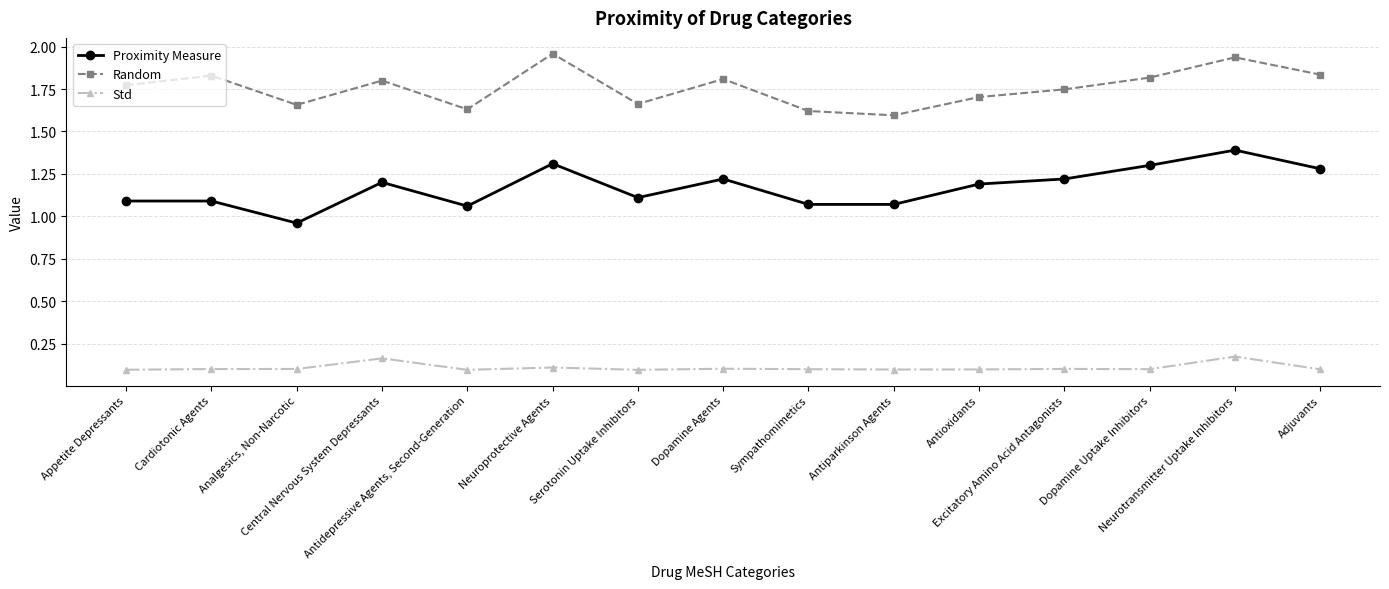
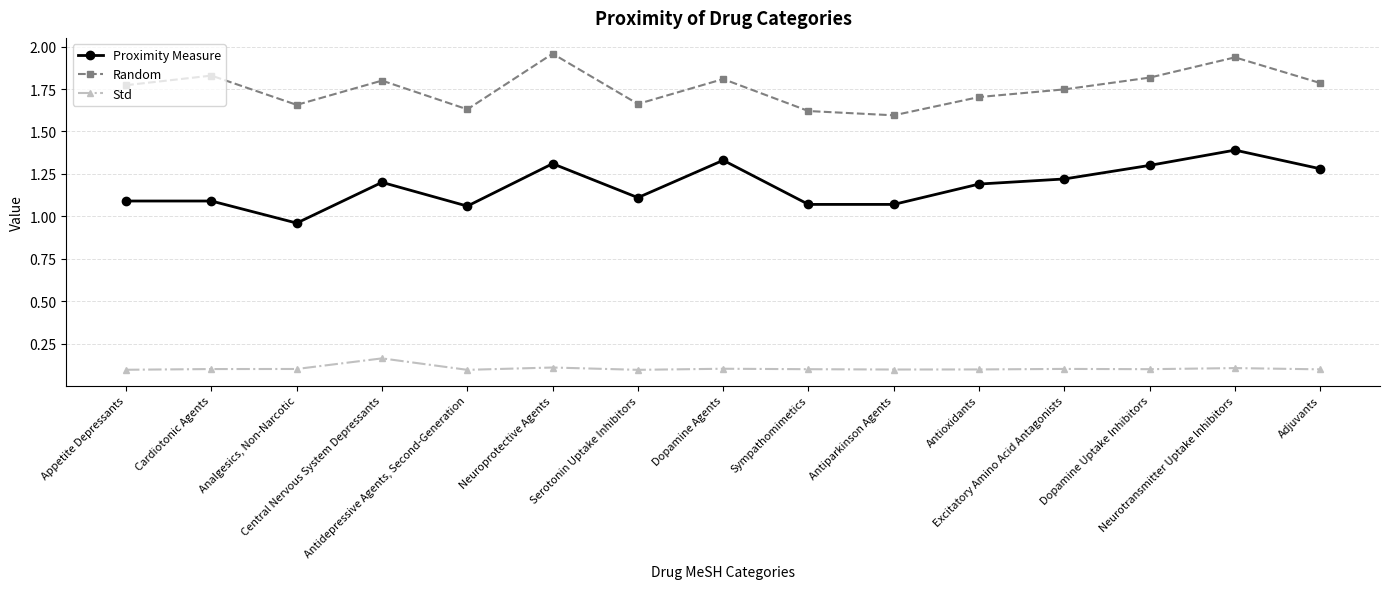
  {
    "Proximity Measure": {
      "Appetite Depressants": 1.09,
      "Cardiotonic Agents": 1.09,
      "Analgesics, Non-Narcotic": 0.96,
      "Central Nervous System Depressants": 1.20,
      "Antidepressive Agents, Second-Generation": 1.06,
      "Neuroprotective Agents": 1.31,
      "Serotonin Uptake Inhibitors": 1.11,
-     "Dopamine Agents": 1.22,
+     "Dopamine Agents": 1.33,
      "Sympathomimetics": 1.07,
      "Antiparkinson Agents": 1.07,
      "Antioxidants": 1.19,
      "Excitatory Amino Acid Antagonists": 1.22,
      "Dopamine Uptake Inhibitors": 1.30,
      "Neurotransmitter Uptake Inhibitors": 1.39,
      "Adjuvants": 1.28
    },
    "Random": {
      "Analgesics, Non-Narcotic": 1.66,
      "Central Nervous System Depressants": 1.80,
      "Antidepressive Agents, Second-Generation": 1.63,
      "Neuroprotective Agents": 1.96,
      "Serotonin Uptake Inhibitors": 1.66,
      "Dopamine Agents": 1.81,
      "Sympathomimetics": 1.62,
      "Antiparkinson Agents": 1.60,
      "Antioxidants": 1.70,
      "Excitatory Amino Acid Antagonists": 1.75,
      "Dopamine Uptake Inhibitors": 1.82,
      "Neurotransmitter Uptake Inhibitors": 1.94,
-     "Adjuvants": 1.83
+     "Adjuvants": 1.79
    },
    "Std": {
      "Appetite Depressants": 0.10,
      "Cardiotonic Agents": 0.10,
      "Analgesics, Non-Narcotic": 0.10,
      "Central Nervous System Depressants": 0.16,
      "Antidepressive Agents, Second-Generation": 0.10,
      "Neuroprotective Agents": 0.11,
      "Serotonin Uptake Inhibitors": 0.10,
      "Dopamine Agents": 0.10,
      "Sympathomimetics": 0.10,
      "Antiparkinson Agents": 0.10,
      "Antioxidants": 0.10,
      "Excitatory Amino Acid Antagonists": 0.10,
      "Dopamine Uptake Inhibitors": 0.10,
-     "Neurotransmitter Uptake Inhibitors": 0.17,
+     "Neurotransmitter Uptake Inhibitors": 0.11,
      "Adjuvants": 0.10
    }
  }
